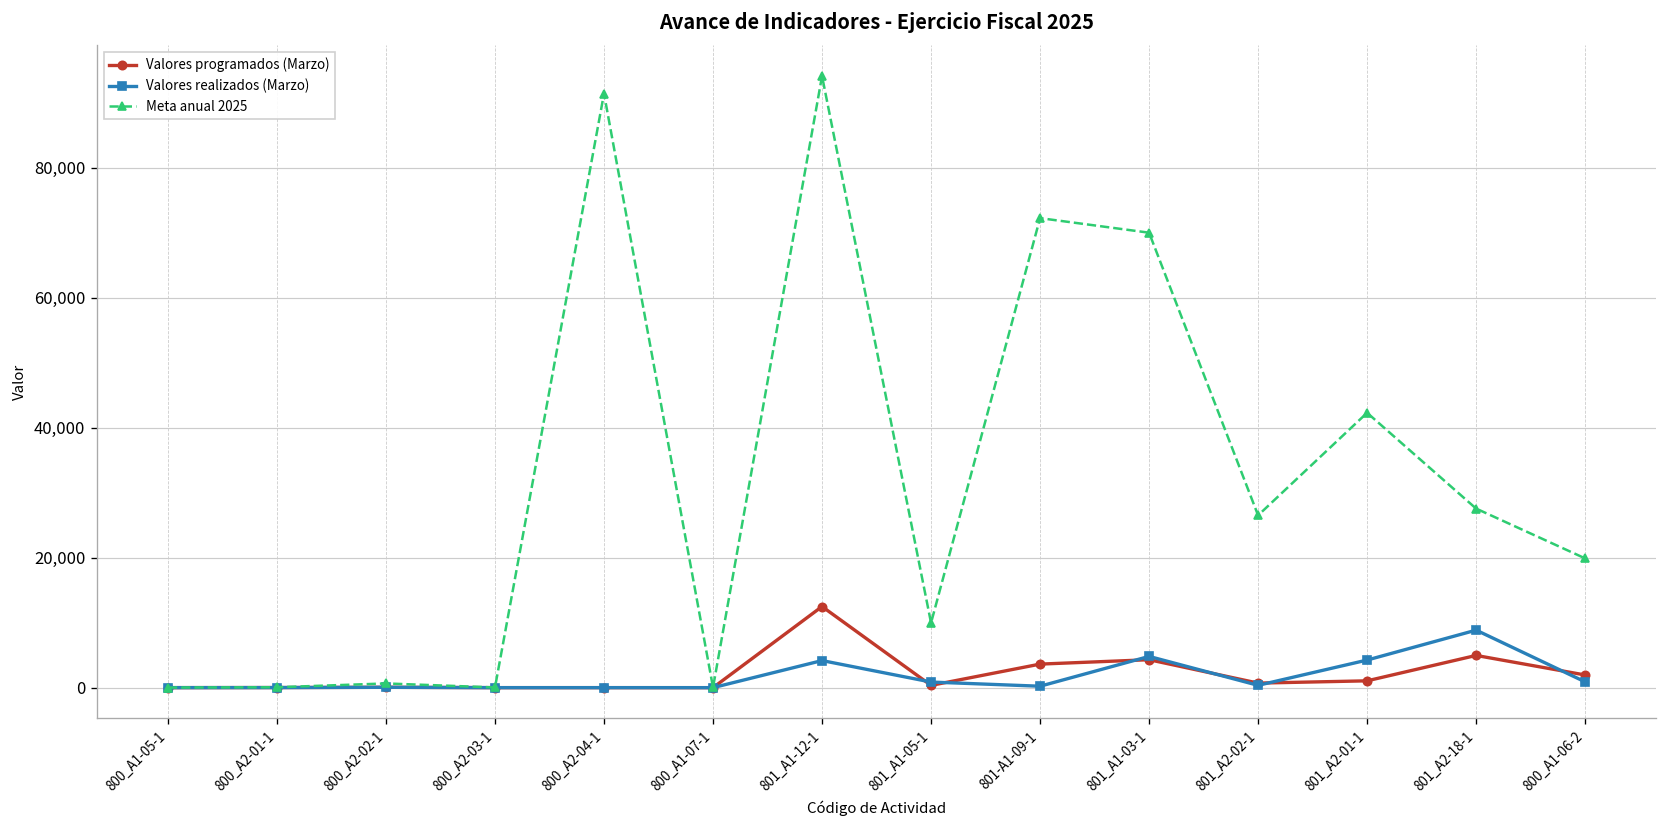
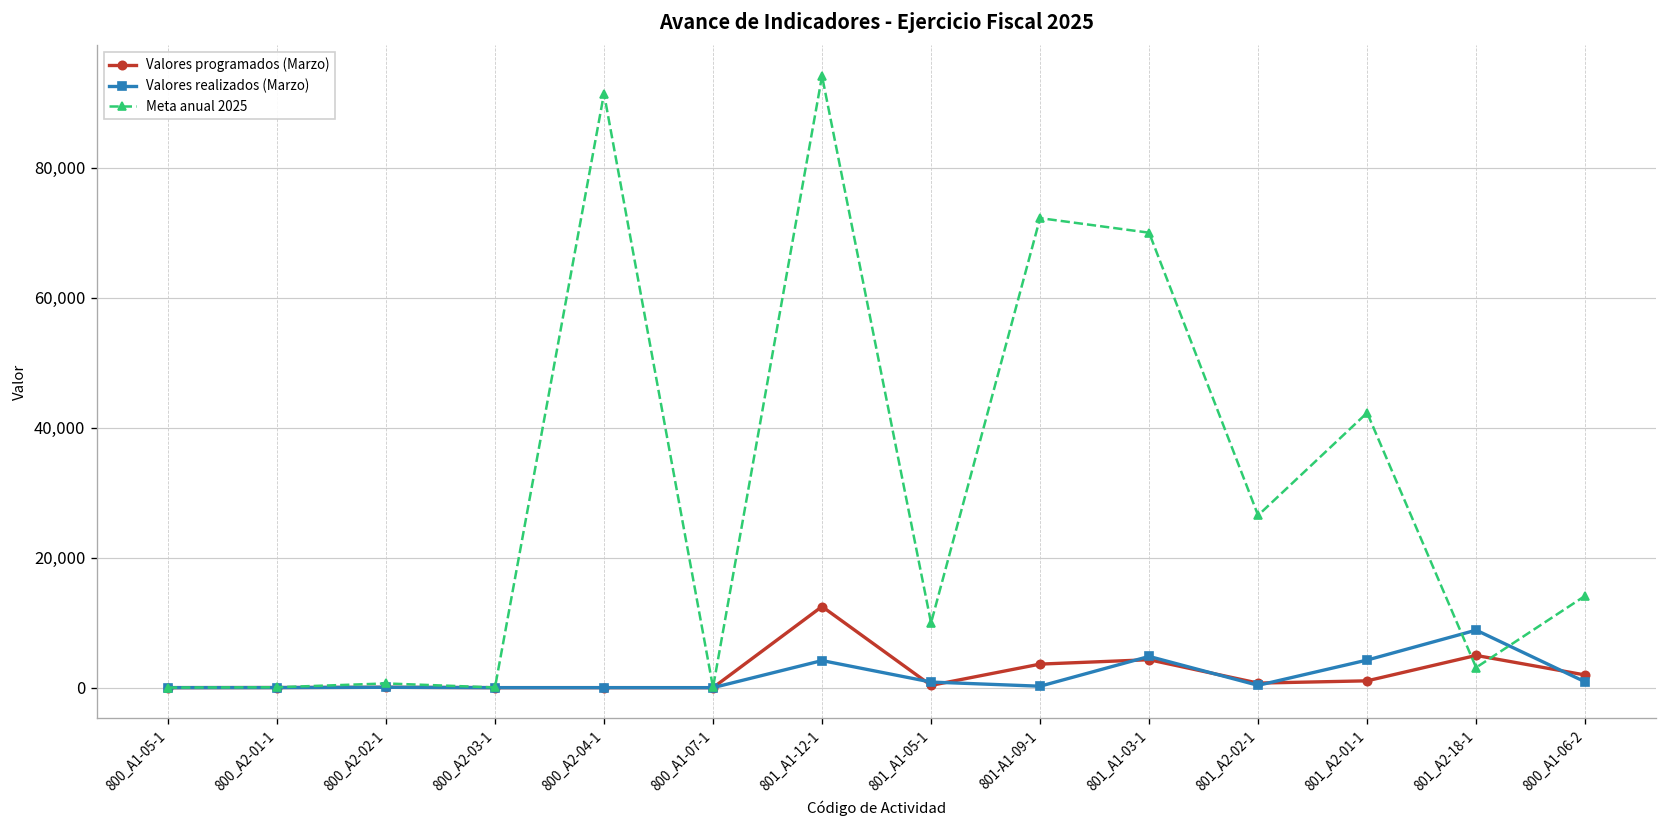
  {
    "Valores programados (Marzo)": {
      "801_A1-12-1": "12,000",
      "801_A1-05-1": "0",
      "801-A1-09-1": "4,000",
      "801_A1-03-1": "4,000",
      "801_A2-01-1": "1,000",
      "801_A2-18-1": "5,000",
      "800_A1-06-2": "2,000"
    },
    "Valores realizados (Marzo)": {
      "801_A1-12-1": "4,000",
      "801_A1-05-1": "1,000",
      "801-A1-09-1": "0",
      "801_A1-03-1": "5,000",
      "801_A2-01-1": "4,000",
      "801_A2-18-1": "9,000",
      "800_A1-06-2": "1,000"
    },
    "Meta anual 2025": {
      "800_A2-02-1": "1,000",
      "800_A2-04-1": "91,000",
      "801_A1-12-1": "94,000",
      "801_A1-05-1": "10,000",
      "801-A1-09-1": "72,000",
      "801_A1-03-1": "70,000",
      "801_A2-02-1": "27,000",
      "801_A2-01-1": "42,000",
-     "801_A2-18-1": "28,000",
-     "800_A1-06-2": "20,000"
+     "801_A2-18-1": "3,000",
+     "800_A1-06-2": "14,000"
    }
  }
